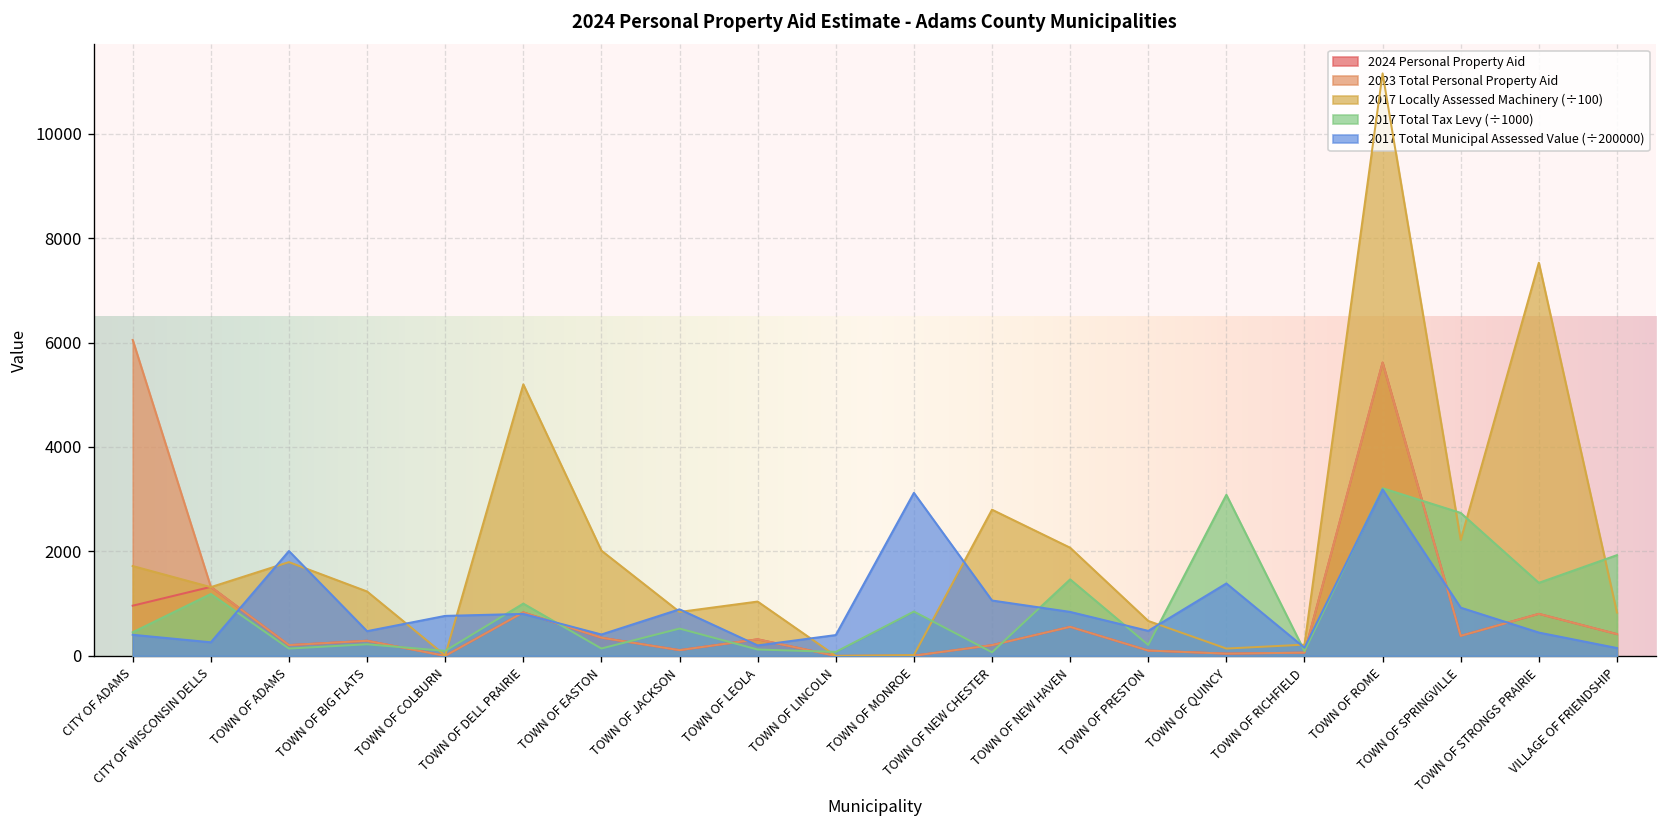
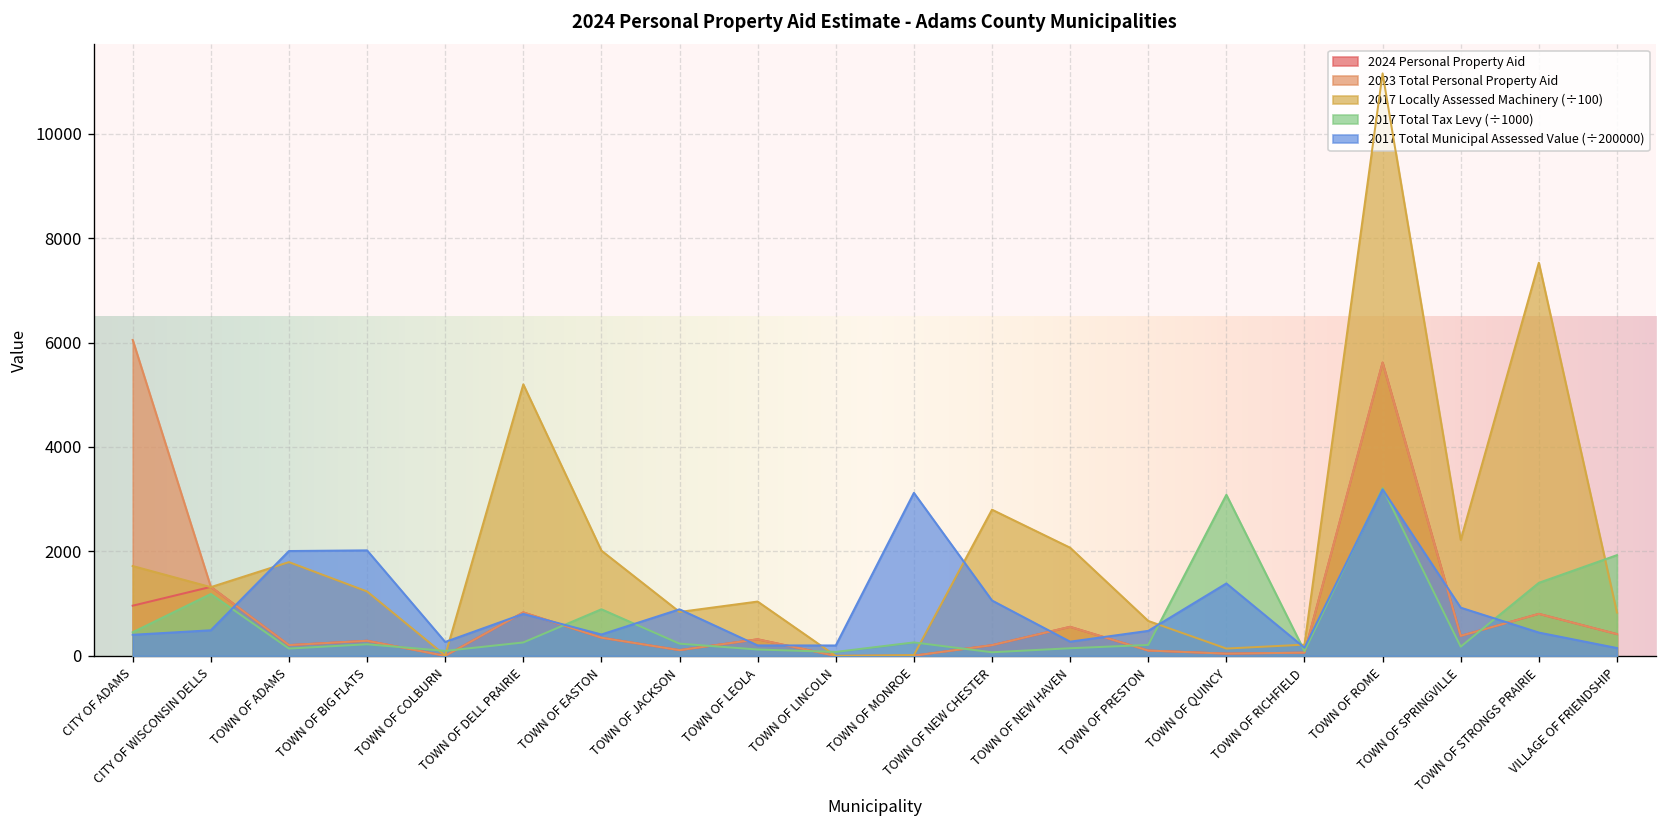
  {
    "2017 Total Tax Levy (÷1000)": {
      "CITY OF WISCONSIN DELLS": 1200,
      "TOWN OF ADAMS": 100,
      "TOWN OF BIG FLATS": 200,
      "TOWN OF COLBURN": 100,
-     "TOWN OF DELL PRAIRIE": 1000,
-     "TOWN OF EASTON": 100,
-     "TOWN OF JACKSON": 500,
+     "TOWN OF DELL PRAIRIE": 300,
+     "TOWN OF EASTON": 900,
+     "TOWN OF JACKSON": 200,
      "TOWN OF LEOLA": 100,
      "TOWN OF LINCOLN": 100,
-     "TOWN OF MONROE": 800,
+     "TOWN OF MONROE": 300,
      "TOWN OF NEW CHESTER": 100,
-     "TOWN OF NEW HAVEN": 1500,
+     "TOWN OF NEW HAVEN": 100,
      "TOWN OF PRESTON": 200,
      "TOWN OF QUINCY": 3100,
-     "TOWN OF SPRINGVILLE": 2700,
+     "TOWN OF SPRINGVILLE": 200,
      "TOWN OF STRONGS PRAIRIE": 1400,
      "VILLAGE OF FRIENDSHIP": 1900
    },
    "2017 Total Municipal Assessed Value (÷200000)": {
-     "CITY OF WISCONSIN DELLS": 300,
+     "CITY OF WISCONSIN DELLS": 500,
      "TOWN OF ADAMS": 2000,
-     "TOWN OF BIG FLATS": 500,
-     "TOWN OF COLBURN": 800,
+     "TOWN OF BIG FLATS": 2000,
+     "TOWN OF COLBURN": 300,
      "TOWN OF EASTON": 400,
      "TOWN OF LEOLA": 200,
-     "TOWN OF LINCOLN": 400,
+     "TOWN OF LINCOLN": 200,
      "TOWN OF MONROE": 3100,
      "TOWN OF NEW CHESTER": 1100,
-     "TOWN OF NEW HAVEN": 800,
+     "TOWN OF NEW HAVEN": 300,
      "TOWN OF PRESTON": 500,
      "TOWN OF QUINCY": 1400,
      "TOWN OF RICHFIELD": 200,
      "TOWN OF SPRINGVILLE": 900,
      "TOWN OF STRONGS PRAIRIE": 400,
      "VILLAGE OF FRIENDSHIP": 200
    }
  }
